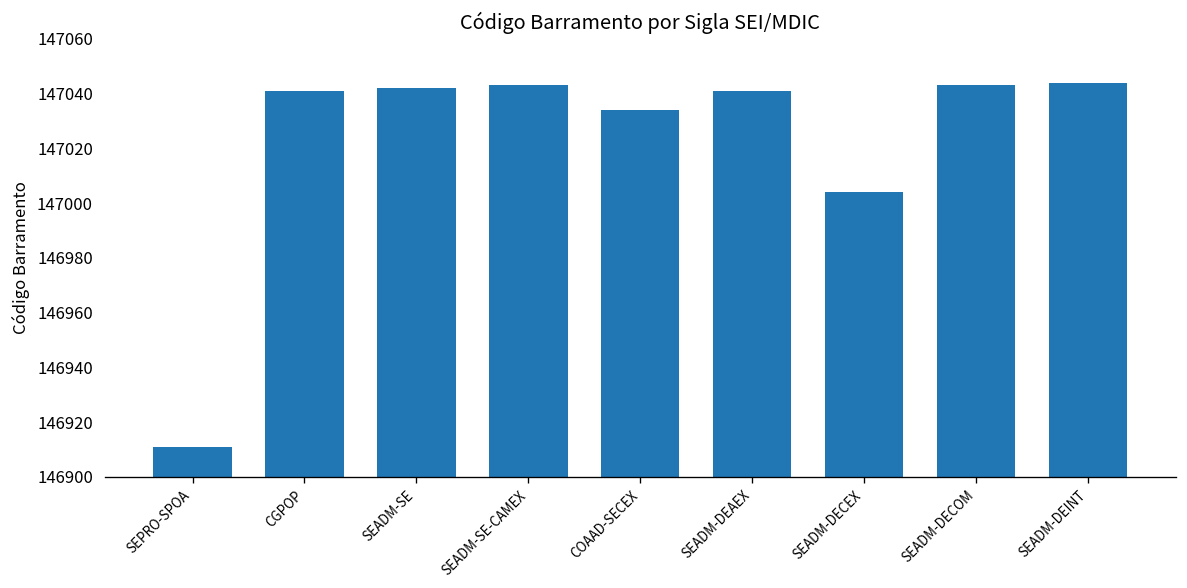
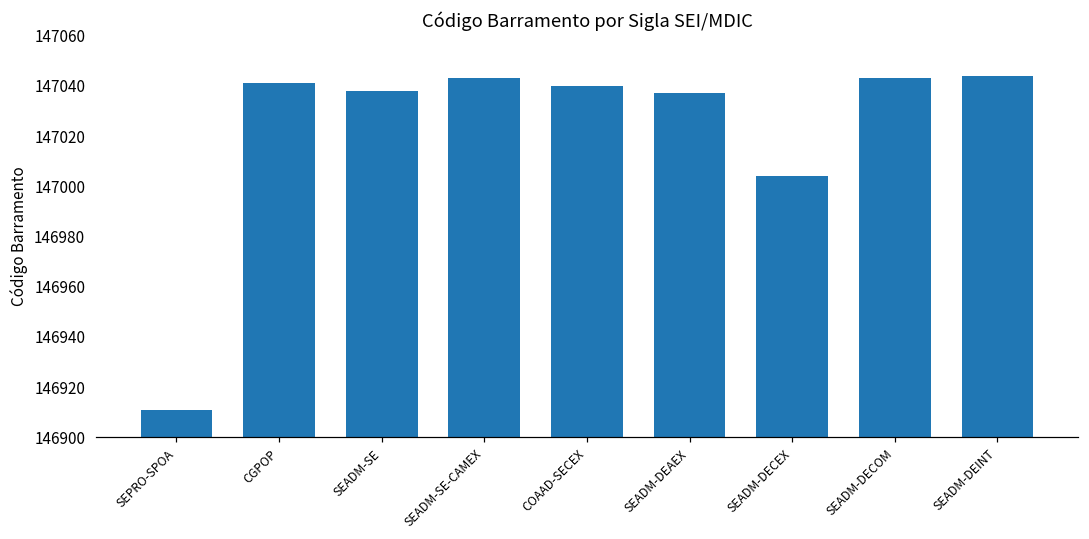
  {
    "SEPRO-SPOA": 146911,
    "CGPOP": 147041,
-   "SEADM-SE": 147042,
+   "SEADM-SE": 147038,
    "SEADM-SE-CAMEX": 147043,
-   "COAAD-SECEX": 147034,
-   "SEADM-DEAEX": 147041,
+   "COAAD-SECEX": 147040,
+   "SEADM-DEAEX": 147037,
    "SEADM-DECEX": 147004,
    "SEADM-DECOM": 147043,
    "SEADM-DEINT": 147044
  }
